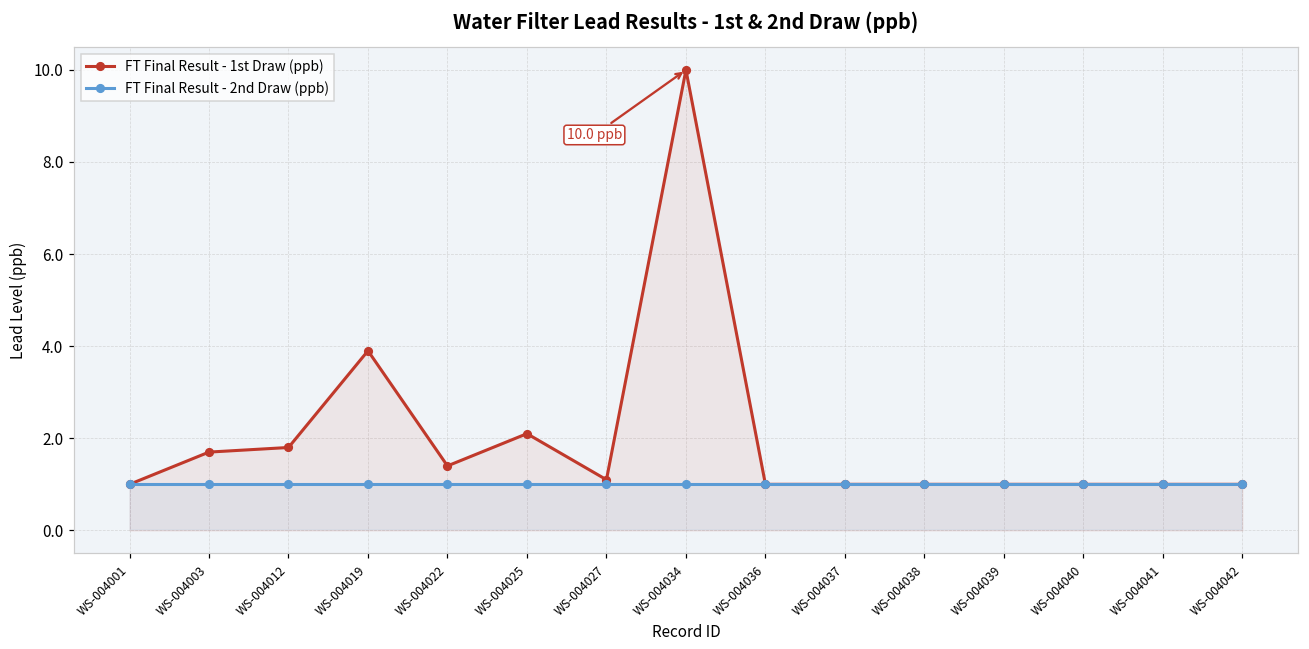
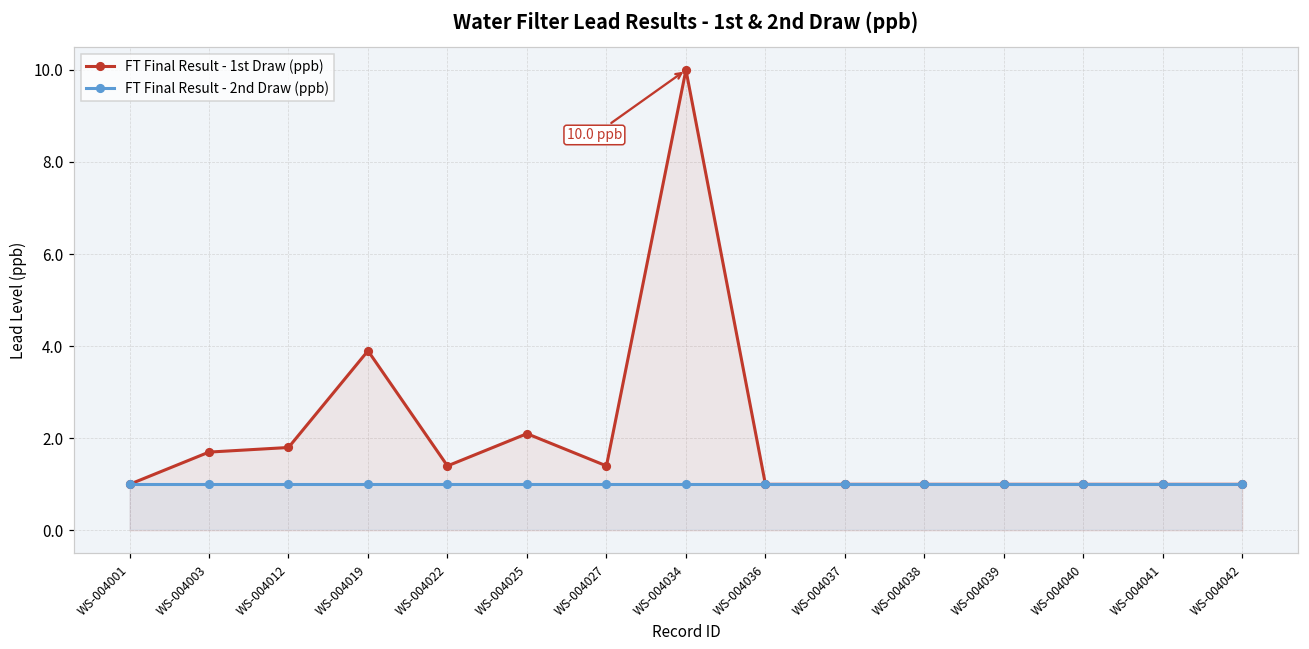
  {
    "FT Final Result - 1st Draw (ppb)": {
      "WS-004003": 1.7,
      "WS-004012": 1.8,
      "WS-004019": 3.9,
      "WS-004022": 1.4,
      "WS-004025": 2.1,
-     "WS-004027": 1.1
+     "WS-004027": 1.4
    },
    "FT Final Result - 2nd Draw (ppb)": {
      "WS-004003": 1.0,
      "WS-004012": 1.0,
      "WS-004019": 1.0,
      "WS-004022": 1.0,
      "WS-004025": 1.0,
      "WS-004027": 1.0,
      "WS-004034": 1.0
    }
  }
